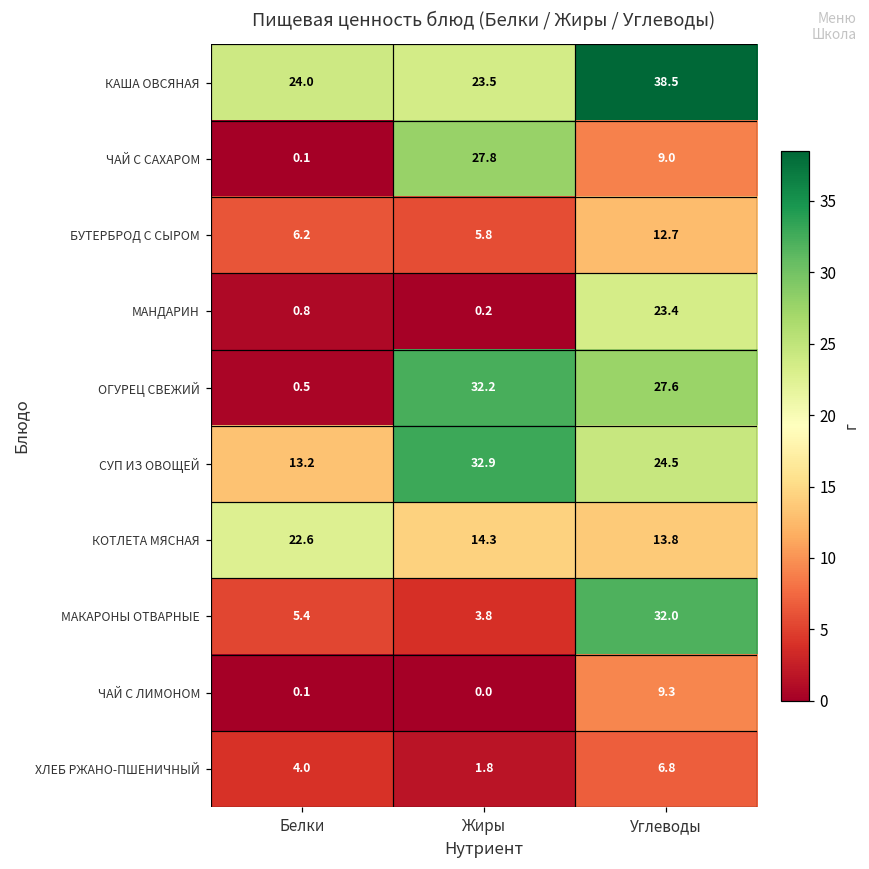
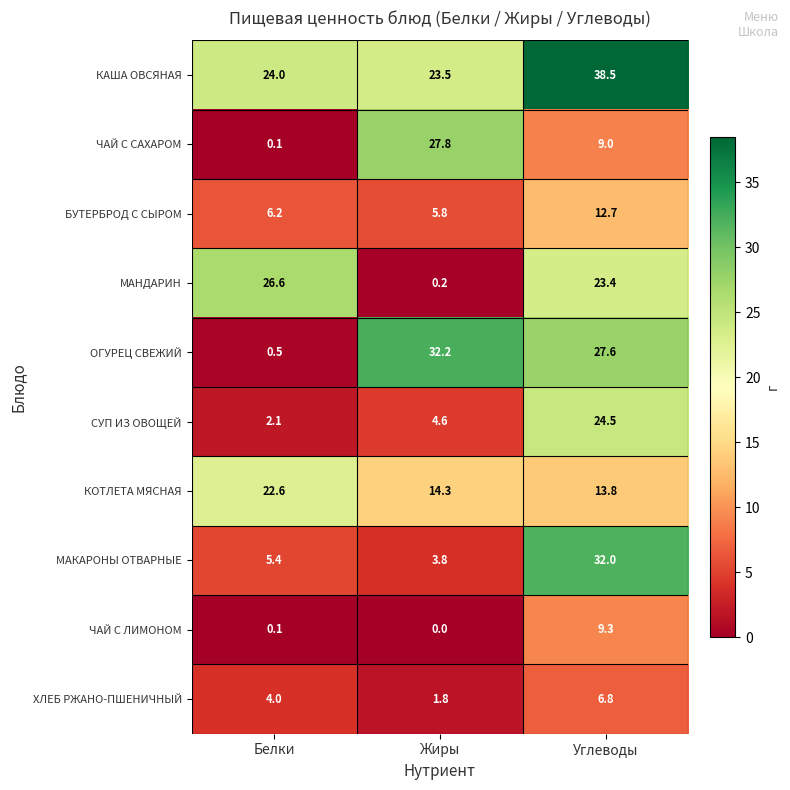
  {
    "КАША ОВСЯНАЯ": {
      "Белки": 24.0,
      "Жиры": 23.5,
      "Углеводы": 38.5
    },
    "ЧАЙ С САХАРОМ": {
      "Белки": 0.1,
      "Жиры": 27.8,
      "Углеводы": 9.0
    },
    "БУТЕРБРОД С СЫРОМ": {
      "Белки": 6.2,
      "Жиры": 5.8,
      "Углеводы": 12.7
    },
    "МАНДАРИН": {
-     "Белки": 0.8,
+     "Белки": 26.6,
      "Жиры": 0.2,
      "Углеводы": 23.4
    },
    "ОГУРЕЦ СВЕЖИЙ": {
      "Белки": 0.5,
      "Жиры": 32.2,
      "Углеводы": 27.6
    },
    "СУП ИЗ ОВОЩЕЙ": {
-     "Белки": 13.2,
-     "Жиры": 32.9,
+     "Белки": 2.1,
+     "Жиры": 4.6,
      "Углеводы": 24.5
    },
    "КОТЛЕТА МЯСНАЯ": {
      "Белки": 22.6,
      "Жиры": 14.3,
      "Углеводы": 13.8
    },
    "МАКАРОНЫ ОТВАРНЫЕ": {
      "Белки": 5.4,
      "Жиры": 3.8,
      "Углеводы": 32.0
    },
    "ЧАЙ С ЛИМОНОМ": {
      "Белки": 0.1,
      "Жиры": 0.0,
      "Углеводы": 9.3
    },
    "ХЛЕБ РЖАНО-ПШЕНИЧНЫЙ": {
      "Белки": 4.0,
      "Жиры": 1.8,
      "Углеводы": 6.8
    }
  }
